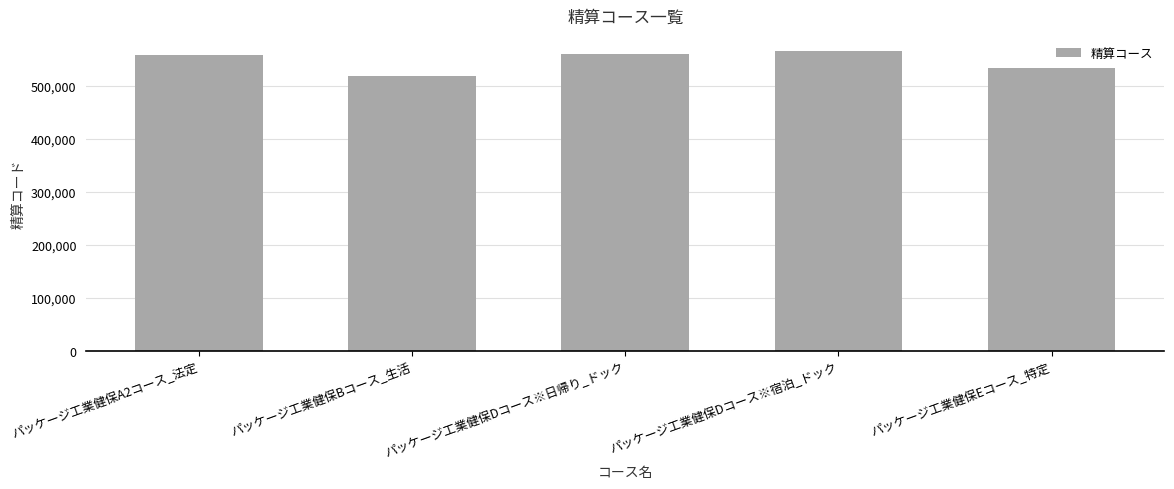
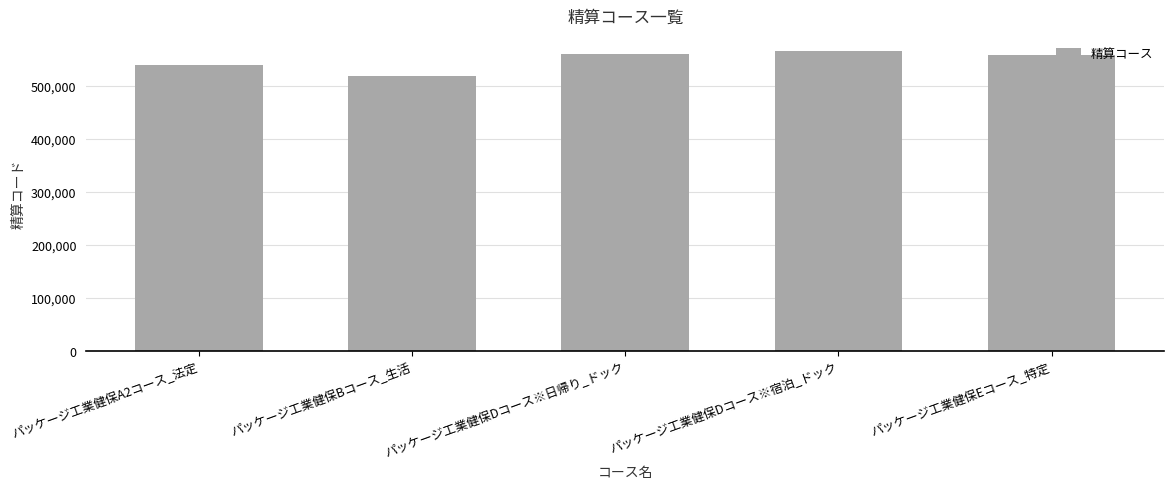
  {
-   "パッケージ工業健保A2コース_法定": "560,000",
+   "パッケージ工業健保A2コース_法定": "540,000",
    "パッケージ工業健保Bコース_生活": "520,000",
    "パッケージ工業健保Dコース※日帰り_ドック": "560,000",
    "パッケージ工業健保Dコース※宿泊_ドック": "570,000",
-   "パッケージ工業健保Eコース_特定": "530,000"
+   "パッケージ工業健保Eコース_特定": "560,000"
  }
